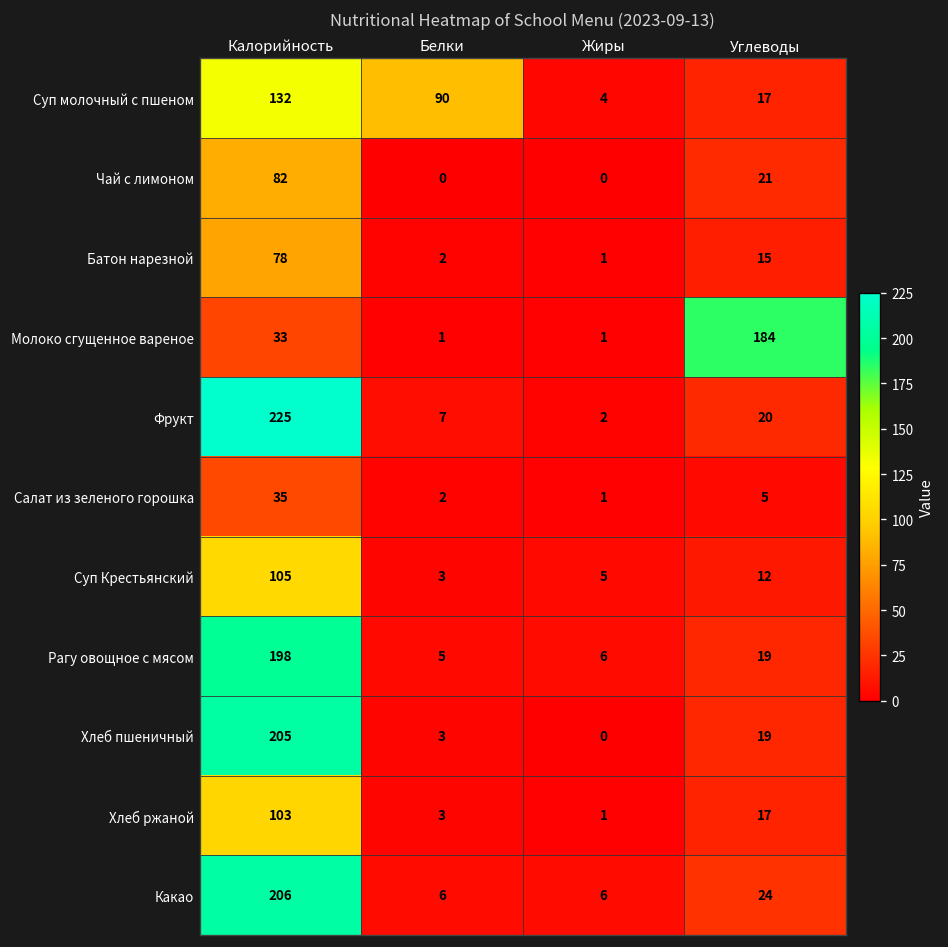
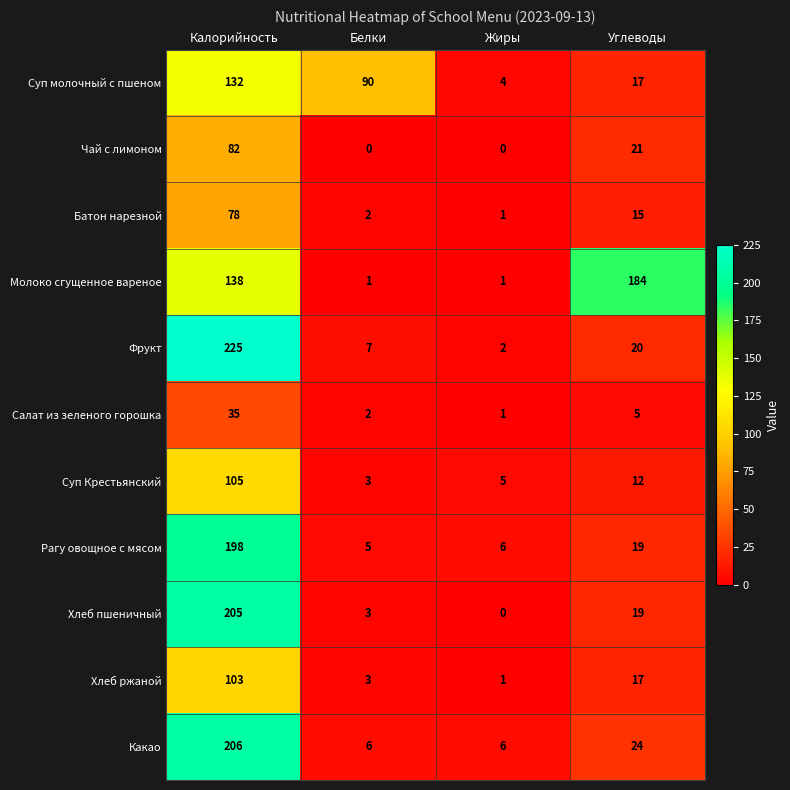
  {
    "Суп молочный с пшеном": {
      "Калорийность": 132,
      "Белки": 90,
      "Жиры": 4,
      "Углеводы": 17
    },
    "Чай с лимоном": {
      "Калорийность": 82,
      "Белки": 0,
      "Жиры": 0,
      "Углеводы": 21
    },
    "Батон нарезной": {
      "Калорийность": 78,
      "Белки": 2,
      "Жиры": 1,
      "Углеводы": 15
    },
    "Молоко сгущенное вареное": {
-     "Калорийность": 33,
+     "Калорийность": 138,
      "Белки": 1,
      "Жиры": 1,
      "Углеводы": 184
    },
    "Фрукт": {
      "Калорийность": 225,
      "Белки": 7,
      "Жиры": 2,
      "Углеводы": 20
    },
    "Салат из зеленого горошка": {
      "Калорийность": 35,
      "Белки": 2,
      "Жиры": 1,
      "Углеводы": 5
    },
    "Суп Крестьянский": {
      "Калорийность": 105,
      "Белки": 3,
      "Жиры": 5,
      "Углеводы": 12
    },
    "Рагу овощное с мясом": {
      "Калорийность": 198,
      "Белки": 5,
      "Жиры": 6,
      "Углеводы": 19
    },
    "Хлеб пшеничный": {
      "Калорийность": 205,
      "Белки": 3,
      "Жиры": 0,
      "Углеводы": 19
    },
    "Хлеб ржаной": {
      "Калорийность": 103,
      "Белки": 3,
      "Жиры": 1,
      "Углеводы": 17
    },
    "Какао": {
      "Калорийность": 206,
      "Белки": 6,
      "Жиры": 6,
      "Углеводы": 24
    }
  }
